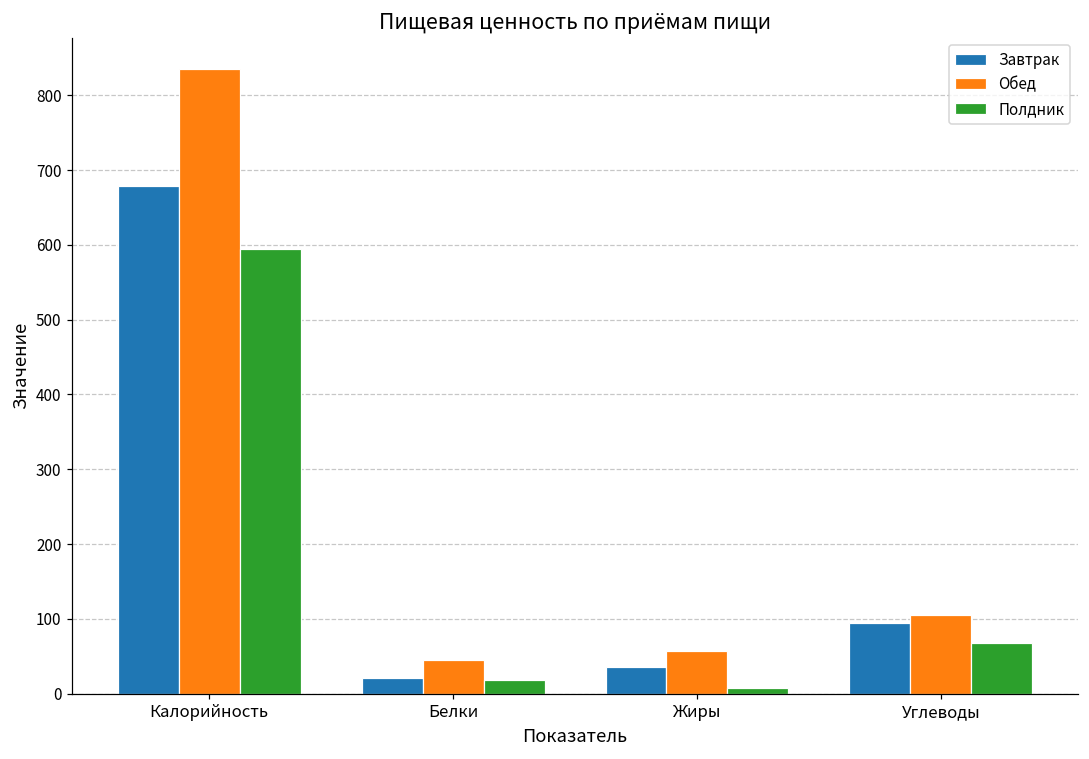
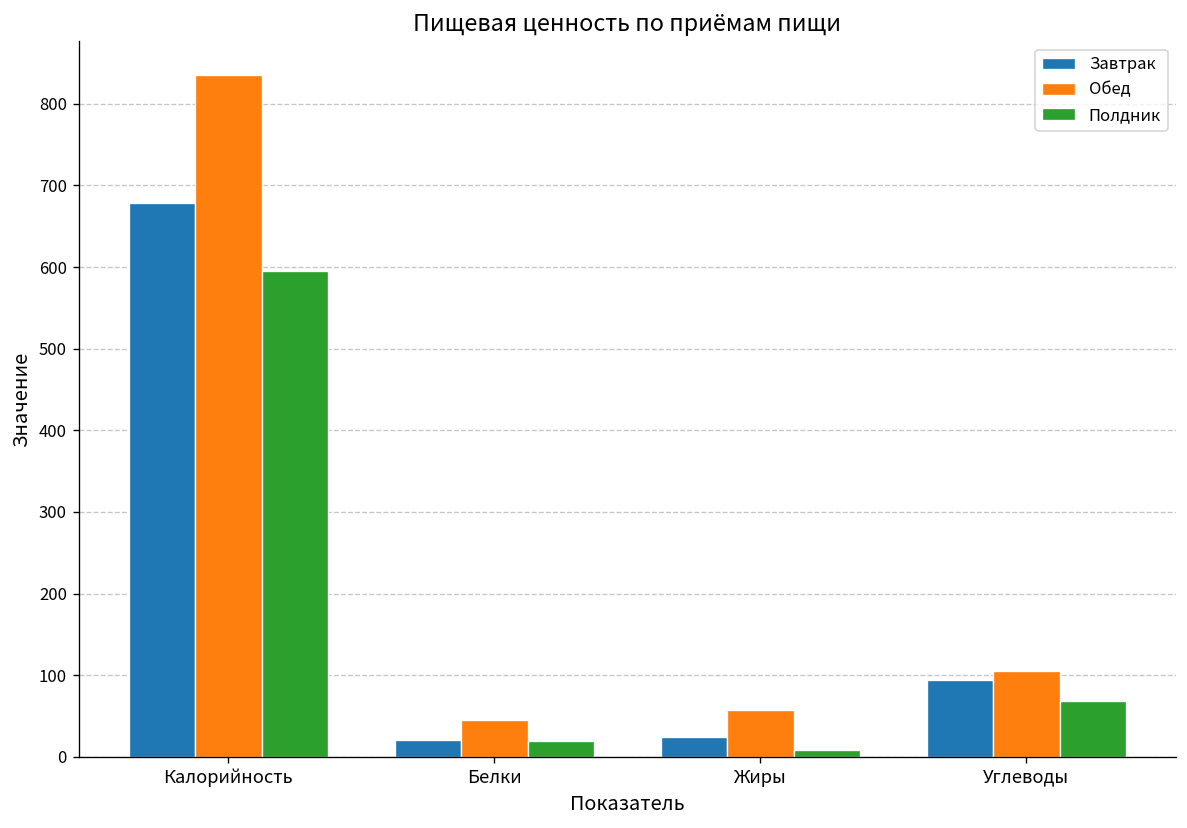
  {
    "Завтрак": {
      "Калорийность": 680,
      "Белки": 20,
-     "Жиры": 40,
+     "Жиры": 20,
      "Углеводы": 90
    },
    "Обед": {
      "Калорийность": 840,
      "Белки": 50,
      "Жиры": 60,
      "Углеводы": 110
    },
    "Полдник": {
      "Калорийность": 600,
      "Белки": 20,
      "Жиры": 10,
      "Углеводы": 70
    }
  }
